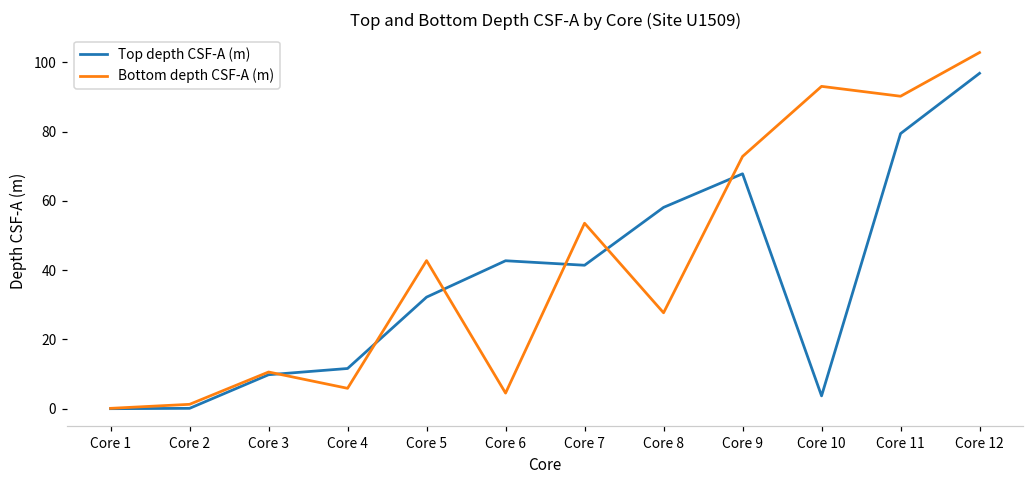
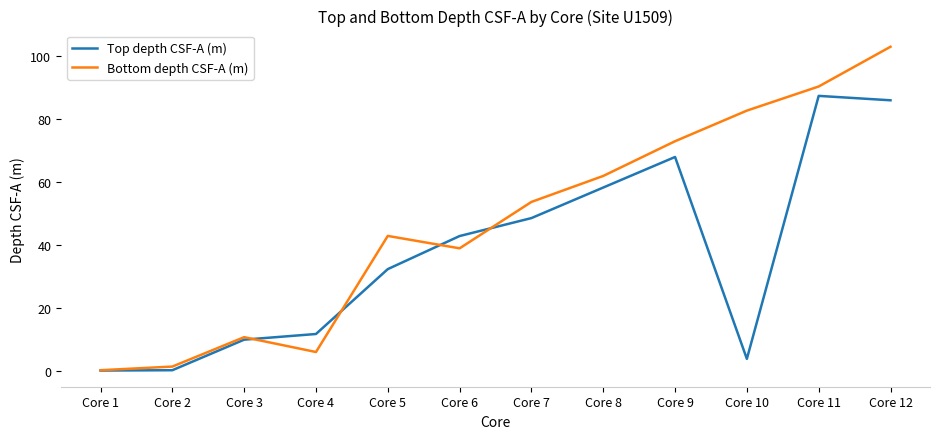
  {
    "Top depth CSF-A (m)": {
      "Core 2": 0,
      "Core 4": 12,
      "Core 5": 32,
      "Core 6": 43,
-     "Core 7": 41,
+     "Core 7": 48,
      "Core 8": 58,
      "Core 9": 68,
      "Core 10": 4,
-     "Core 11": 79,
-     "Core 12": 97
+     "Core 11": 87,
+     "Core 12": 86
    },
    "Bottom depth CSF-A (m)": {
      "Core 2": 1,
      "Core 4": 6,
      "Core 5": 43,
-     "Core 6": 5,
+     "Core 6": 39,
      "Core 7": 54,
-     "Core 8": 28,
+     "Core 8": 62,
      "Core 9": 73,
-     "Core 10": 93,
+     "Core 10": 83,
      "Core 11": 90,
      "Core 12": 103
    }
  }
